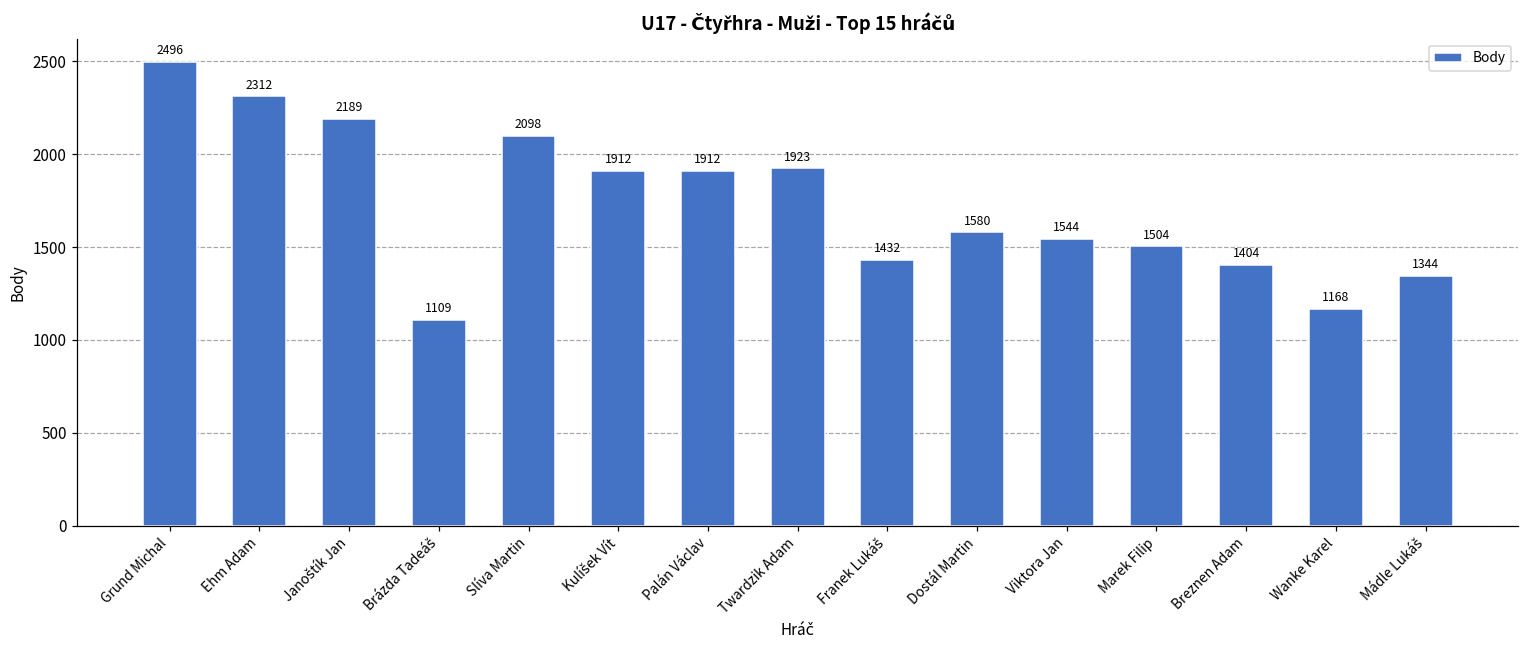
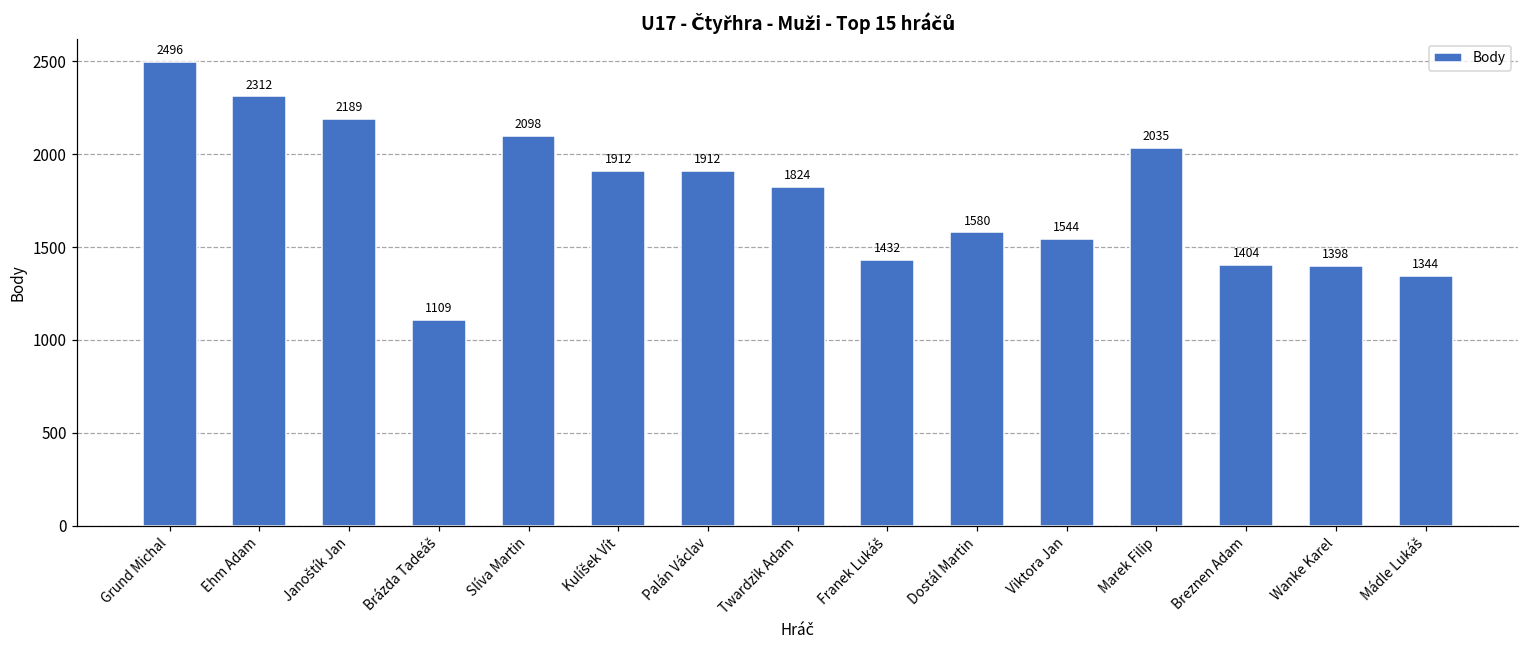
  {
    "Grund Michal": 2496,
    "Ehm Adam": 2312,
    "Janoštík Jan": 2189,
    "Brázda Tadeáš": 1109,
    "Slíva Martin": 2098,
    "Kulíšek Vít": 1912,
    "Palán Václav": 1912,
-   "Twardzik Adam": 1923,
+   "Twardzik Adam": 1824,
    "Franek Lukáš": 1432,
    "Dostál Martin": 1580,
    "Viktora Jan": 1544,
-   "Marek Filip": 1504,
+   "Marek Filip": 2035,
    "Breznen Adam": 1404,
-   "Wanke Karel": 1168,
+   "Wanke Karel": 1398,
    "Mádle Lukáš": 1344
  }
